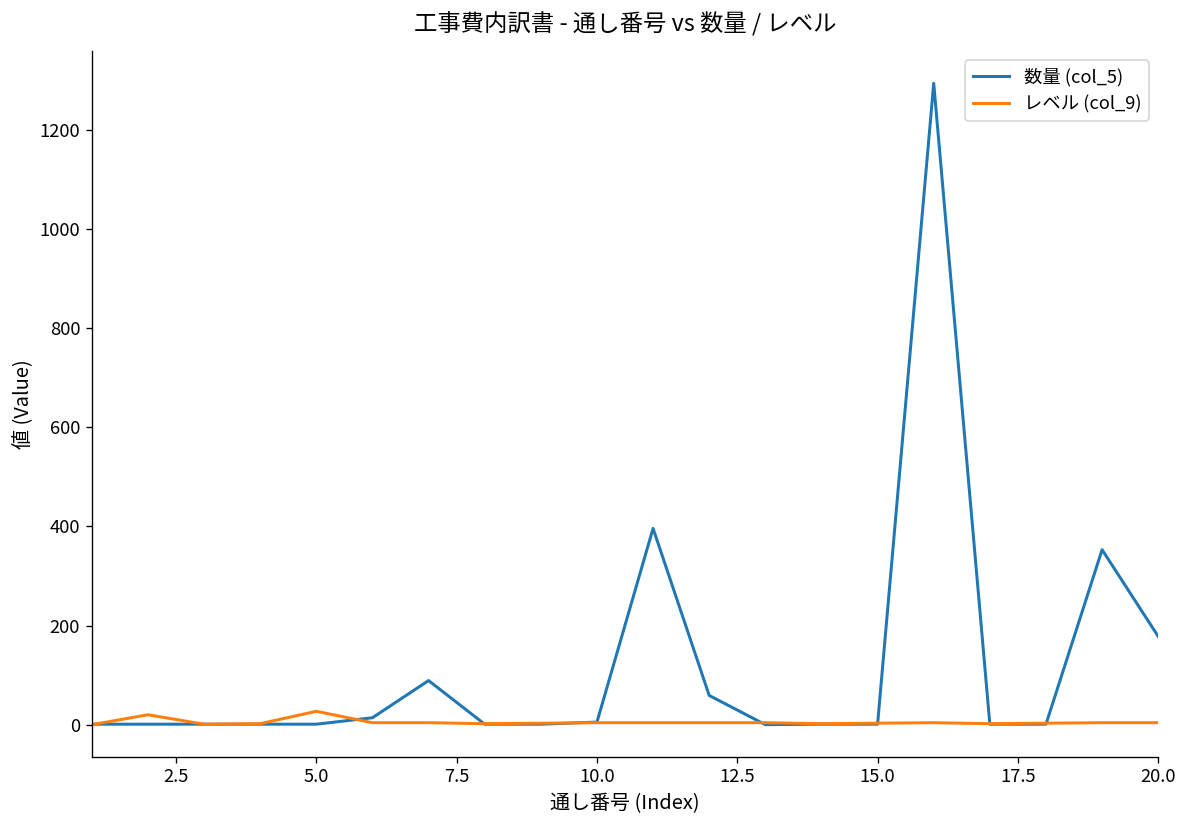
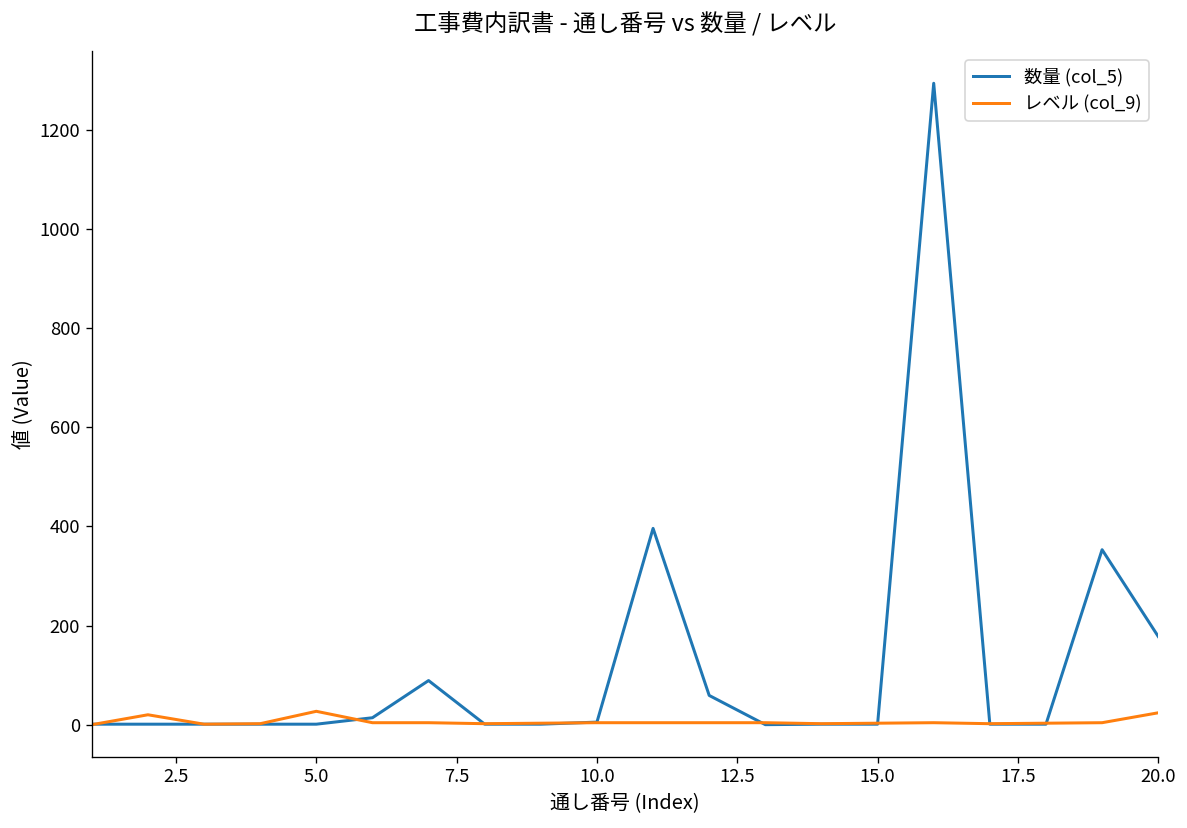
  {
    "数量 (col_5)": {
      "5.0": 0,
      "20.0": 180
    },
    "レベル (col_9)": {
      "5.0": 30,
-     "20.0": 0
+     "20.0": 20
    }
  }
